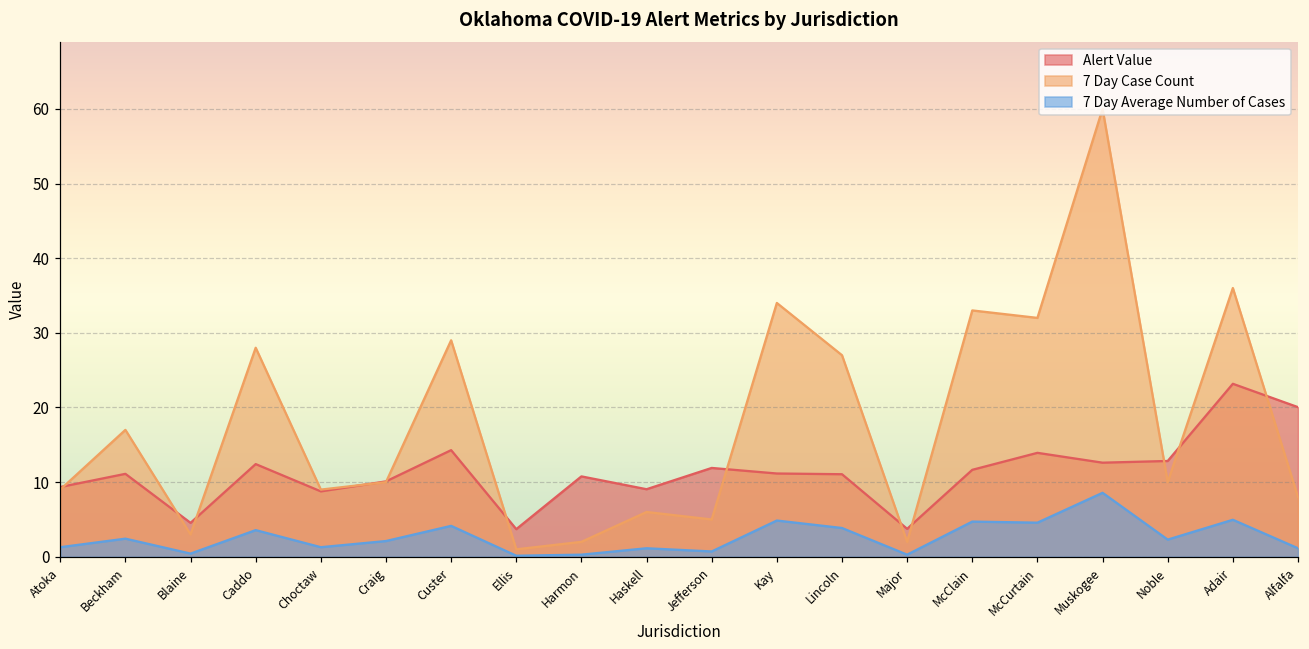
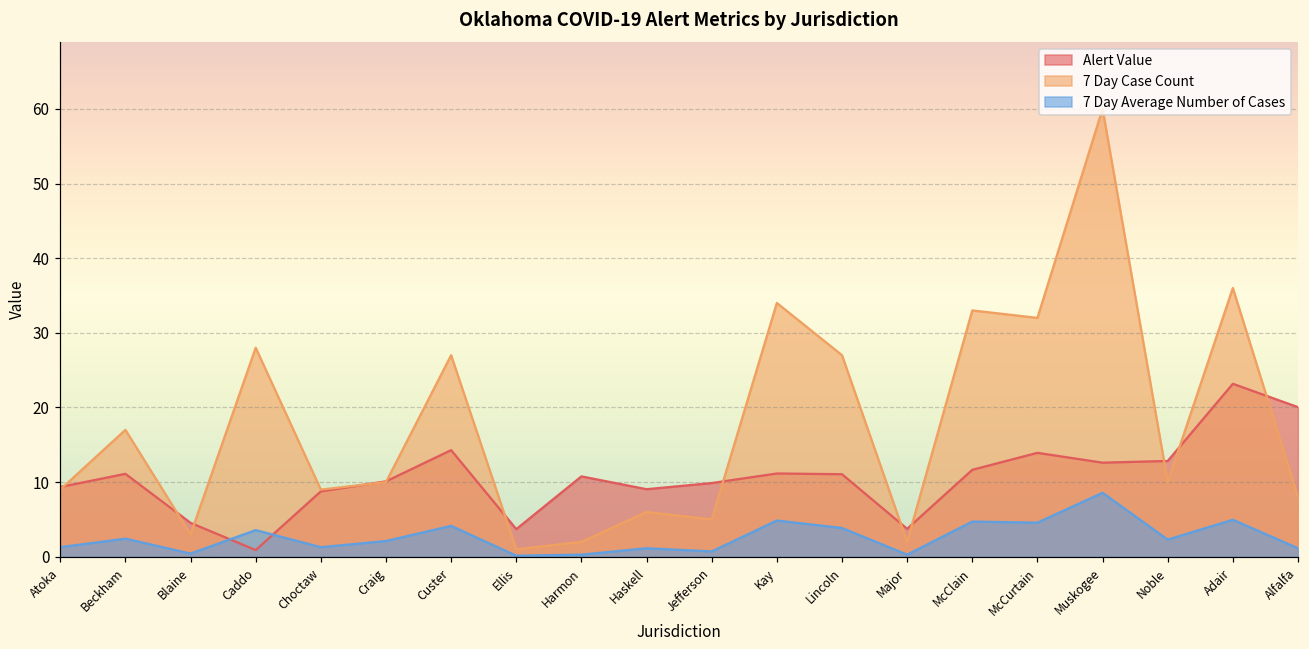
  {
    "Alert Value": {
      "Beckham": 11,
      "Blaine": 5,
-     "Caddo": 12,
+     "Caddo": 1,
      "Custer": 14,
      "Ellis": 4,
      "Harmon": 11,
      "Haskell": 9,
-     "Jefferson": 12,
+     "Jefferson": 10,
      "Kay": 11,
      "Lincoln": 11,
      "Major": 4,
      "McClain": 12,
      "McCurtain": 14,
      "Muskogee": 13,
      "Noble": 13,
      "Adair": 23,
      "Alfalfa": 20
    },
    "7 Day Case Count": {
      "Beckham": 17,
      "Blaine": 3,
      "Caddo": 28,
-     "Custer": 29,
+     "Custer": 27,
      "Ellis": 1,
      "Harmon": 2,
      "Haskell": 6,
      "Jefferson": 5,
      "Kay": 34,
      "Lincoln": 27,
      "Major": 2,
      "McClain": 33,
      "McCurtain": 32,
      "Noble": 10,
      "Adair": 36,
      "Alfalfa": 8
    },
    "7 Day Average Number of Cases": {
      "Atoka": 1,
      "Beckham": 2,
      "Blaine": 0,
      "Caddo": 4,
      "Choctaw": 1,
      "Craig": 2,
      "Custer": 4,
      "Ellis": 0,
      "Harmon": 0,
      "Haskell": 1,
      "Jefferson": 1,
      "Kay": 5,
      "Lincoln": 4,
      "Major": 0,
      "McClain": 5,
      "McCurtain": 5,
      "Muskogee": 9,
      "Noble": 2,
      "Adair": 5,
      "Alfalfa": 1
    }
  }
